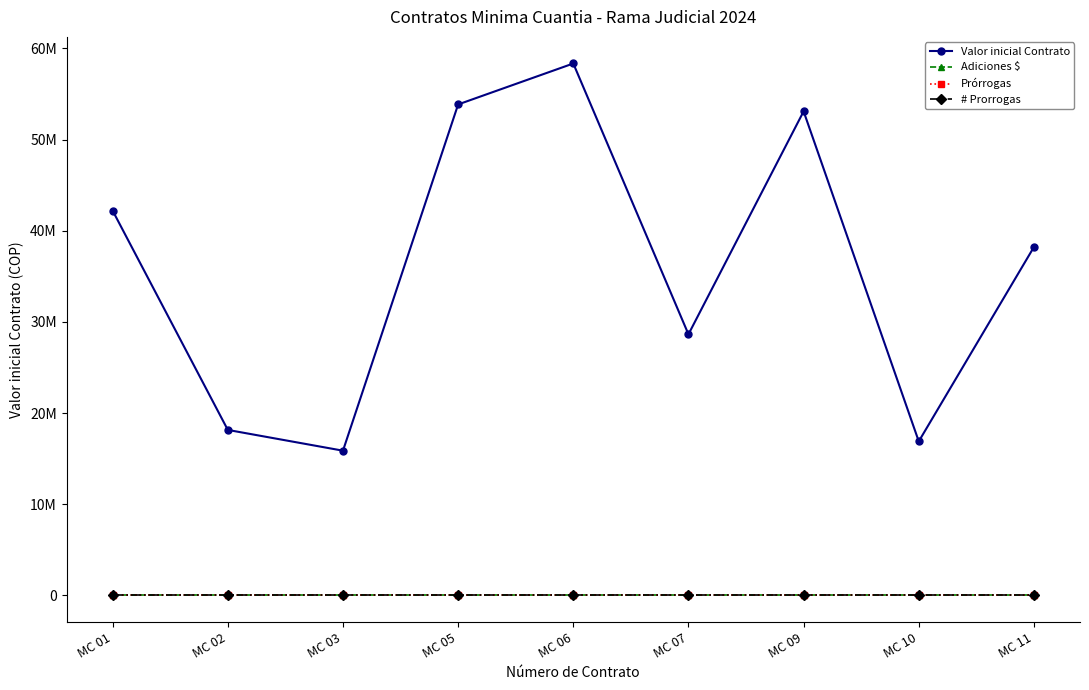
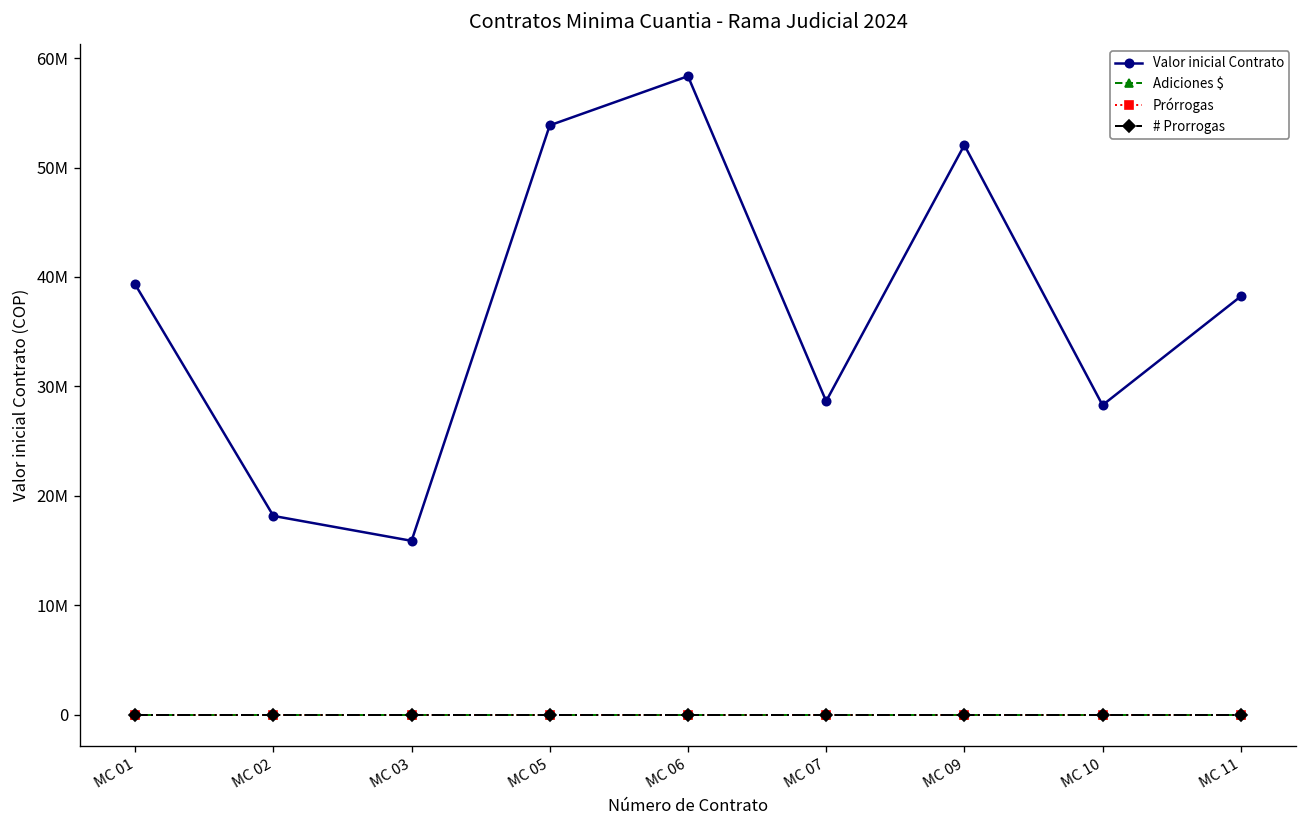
  {
    "Valor inicial Contrato": {
-     "MC 01": 42000000,
+     "MC 01": 39000000,
      "MC 02": 18000000,
      "MC 03": 16000000,
      "MC 05": 54000000,
      "MC 06": 58000000,
      "MC 07": 29000000,
-     "MC 09": 53000000,
-     "MC 10": 17000000,
+     "MC 09": 52000000,
+     "MC 10": 28000000,
      "MC 11": 38000000
    },
    "# Prorrogas": {
      "MC 01": 0,
      "MC 02": 0,
      "MC 03": 0,
      "MC 05": 0,
      "MC 06": 0,
      "MC 07": 0,
      "MC 09": 0,
      "MC 10": 0,
      "MC 11": 0
    }
  }
